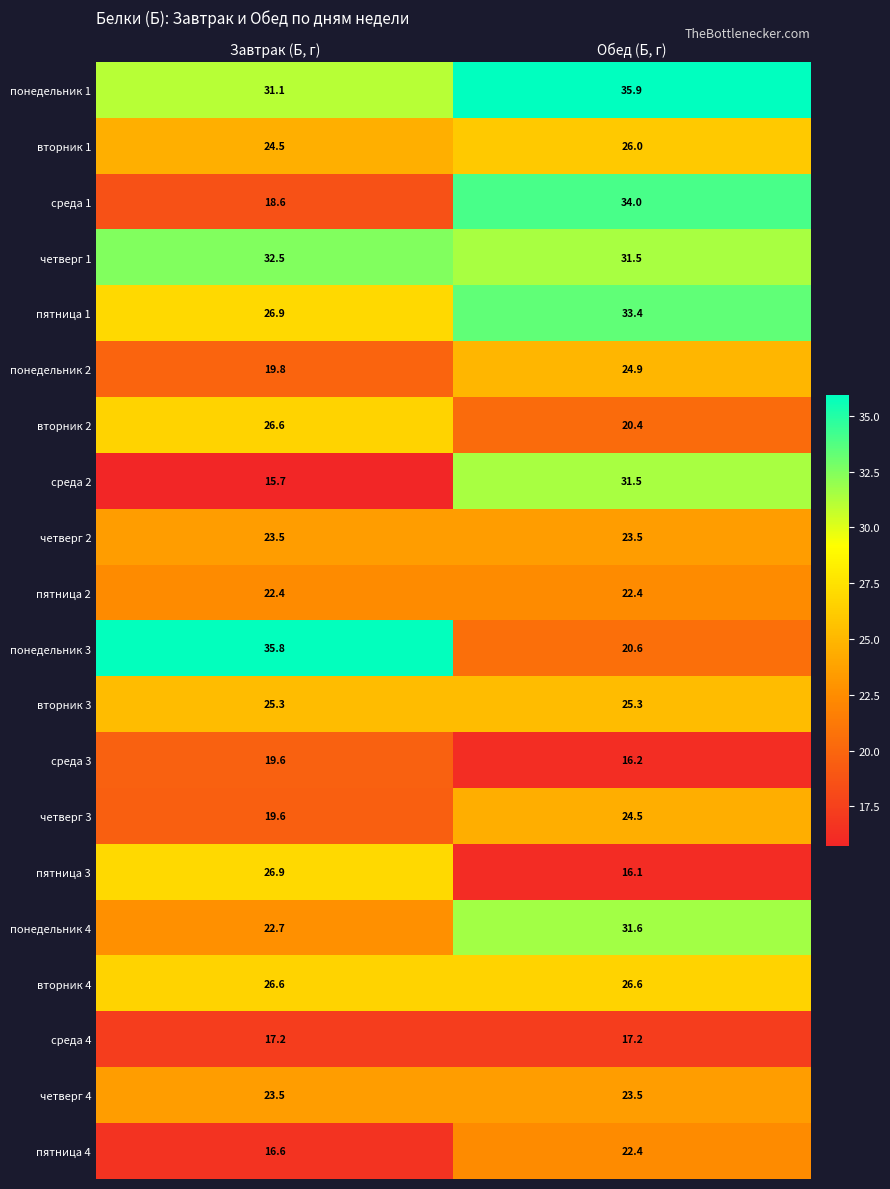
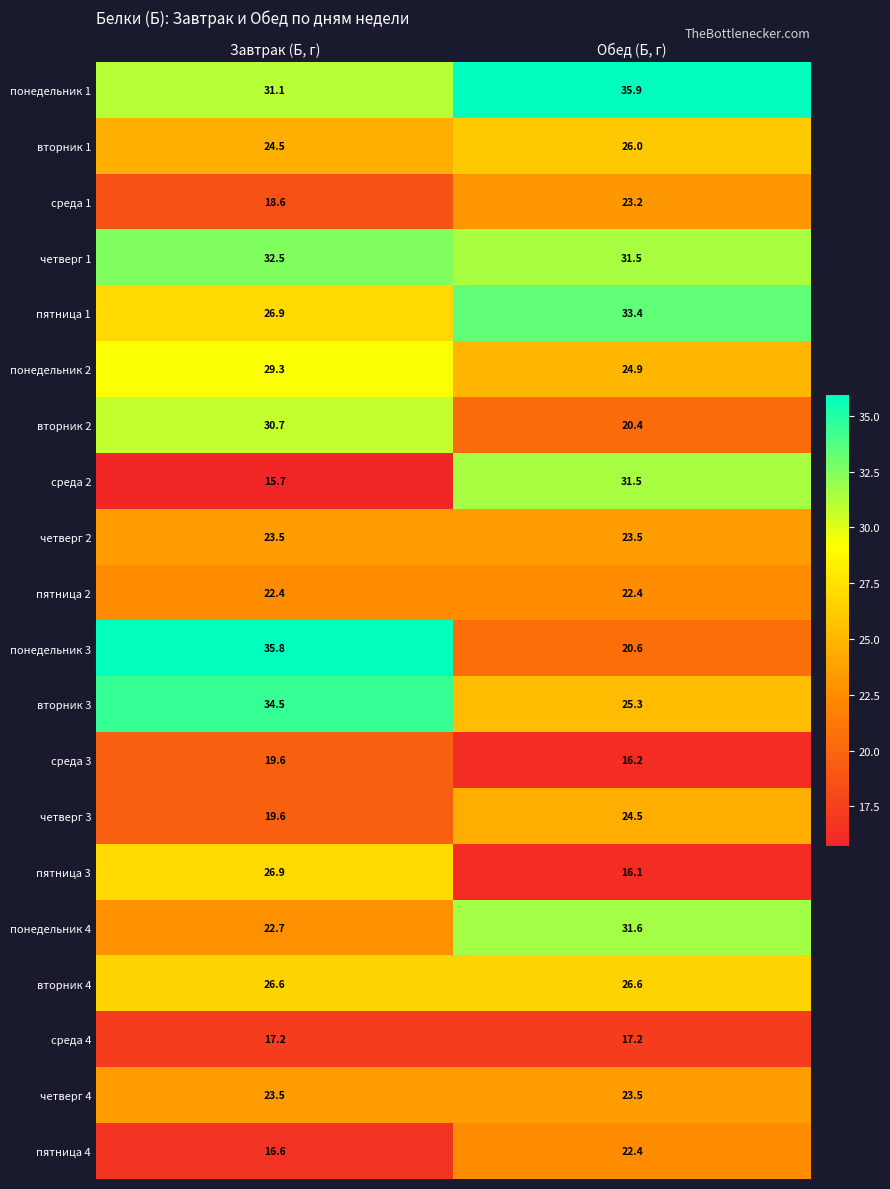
  {
    "понедельник 1": {
      "Завтрак (Б, г)": 31.1,
      "Обед (Б, г)": 35.9
    },
    "вторник 1": {
      "Завтрак (Б, г)": 24.5,
      "Обед (Б, г)": 26.0
    },
    "среда 1": {
      "Завтрак (Б, г)": 18.6,
-     "Обед (Б, г)": 34.0
+     "Обед (Б, г)": 23.2
    },
    "четверг 1": {
      "Завтрак (Б, г)": 32.5,
      "Обед (Б, г)": 31.5
    },
    "пятница 1": {
      "Завтрак (Б, г)": 26.9,
      "Обед (Б, г)": 33.4
    },
    "понедельник 2": {
-     "Завтрак (Б, г)": 19.8,
+     "Завтрак (Б, г)": 29.3,
      "Обед (Б, г)": 24.9
    },
    "вторник 2": {
-     "Завтрак (Б, г)": 26.6,
+     "Завтрак (Б, г)": 30.7,
      "Обед (Б, г)": 20.4
    },
    "среда 2": {
      "Завтрак (Б, г)": 15.7,
      "Обед (Б, г)": 31.5
    },
    "четверг 2": {
      "Завтрак (Б, г)": 23.5,
      "Обед (Б, г)": 23.5
    },
    "пятница 2": {
      "Завтрак (Б, г)": 22.4,
      "Обед (Б, г)": 22.4
    },
    "понедельник 3": {
      "Завтрак (Б, г)": 35.8,
      "Обед (Б, г)": 20.6
    },
    "вторник 3": {
-     "Завтрак (Б, г)": 25.3,
+     "Завтрак (Б, г)": 34.5,
      "Обед (Б, г)": 25.3
    },
    "среда 3": {
      "Завтрак (Б, г)": 19.6,
      "Обед (Б, г)": 16.2
    },
    "четверг 3": {
      "Завтрак (Б, г)": 19.6,
      "Обед (Б, г)": 24.5
    },
    "пятница 3": {
      "Завтрак (Б, г)": 26.9,
      "Обед (Б, г)": 16.1
    },
    "понедельник 4": {
      "Завтрак (Б, г)": 22.7,
      "Обед (Б, г)": 31.6
    },
    "вторник 4": {
      "Завтрак (Б, г)": 26.6,
      "Обед (Б, г)": 26.6
    },
    "среда 4": {
      "Завтрак (Б, г)": 17.2,
      "Обед (Б, г)": 17.2
    },
    "четверг 4": {
      "Завтрак (Б, г)": 23.5,
      "Обед (Б, г)": 23.5
    },
    "пятница 4": {
      "Завтрак (Б, г)": 16.6,
      "Обед (Б, г)": 22.4
    }
  }
